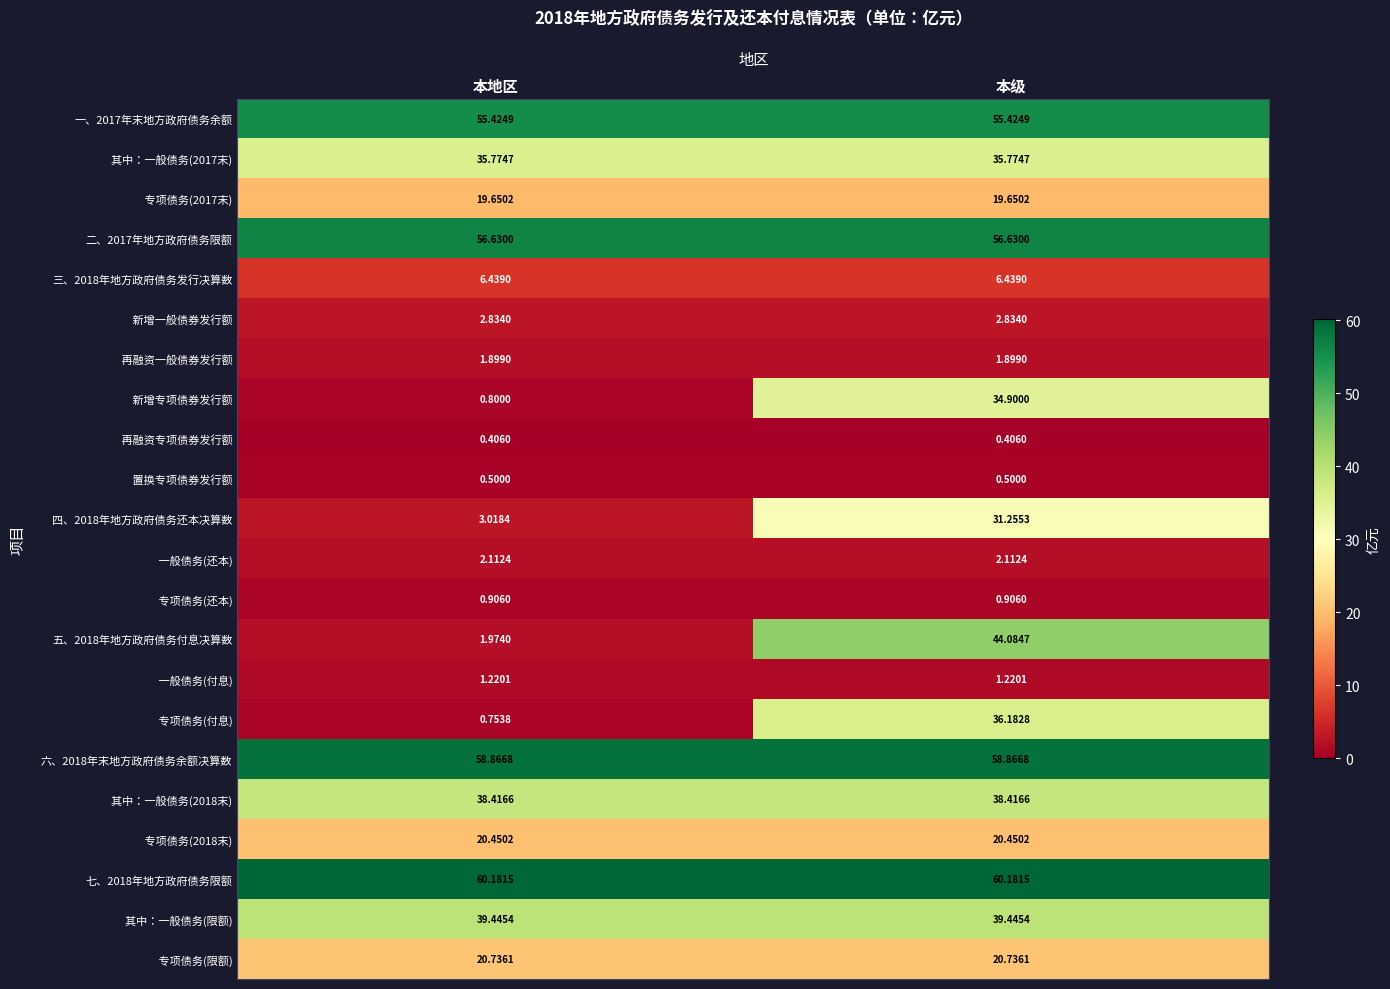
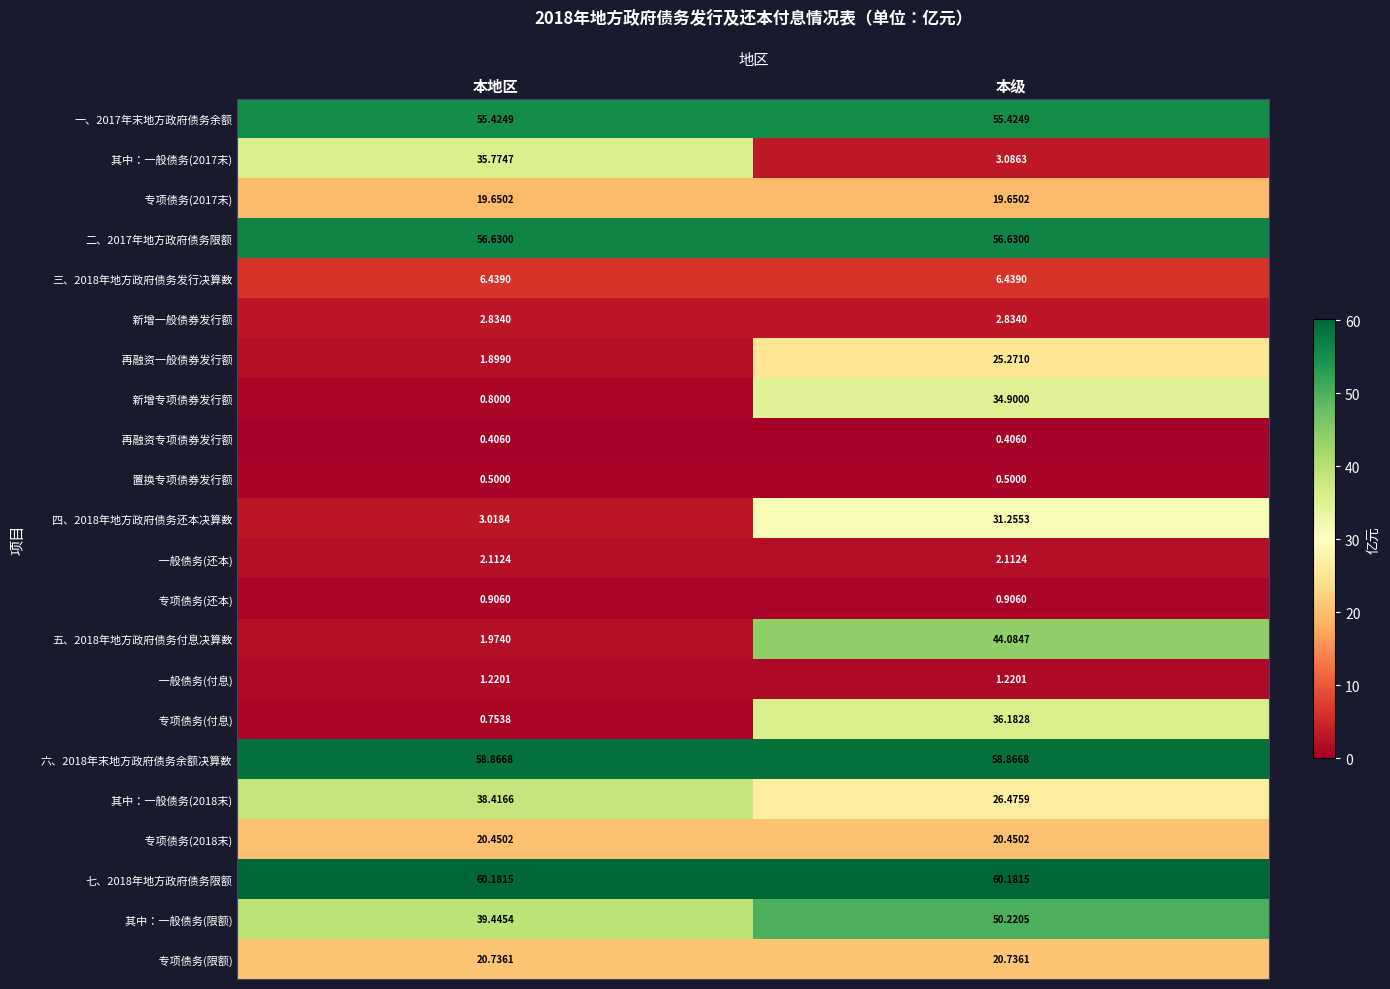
  {
    "一、2017年末地方政府债务余额": {
      "本地区": 55.4249,
      "本级": 55.4249
    },
    "其中：一般债务(2017末)": {
      "本地区": 35.7747,
-     "本级": 35.7747
+     "本级": 3.0863
    },
    "专项债务(2017末)": {
      "本地区": 19.6502,
      "本级": 19.6502
    },
    "二、2017年地方政府债务限额": {
      "本地区": 56.6300,
      "本级": 56.6300
    },
    "三、2018年地方政府债务发行决算数": {
      "本地区": 6.4390,
      "本级": 6.4390
    },
    "新增一般债券发行额": {
      "本地区": 2.8340,
      "本级": 2.8340
    },
    "再融资一般债券发行额": {
      "本地区": 1.8990,
-     "本级": 1.8990
+     "本级": 25.2710
    },
    "新增专项债券发行额": {
      "本地区": 0.8000,
      "本级": 34.9000
    },
    "再融资专项债券发行额": {
      "本地区": 0.4060,
      "本级": 0.4060
    },
    "置换专项债券发行额": {
      "本地区": 0.5000,
      "本级": 0.5000
    },
    "四、2018年地方政府债务还本决算数": {
      "本地区": 3.0184,
      "本级": 31.2553
    },
    "一般债务(还本)": {
      "本地区": 2.1124,
      "本级": 2.1124
    },
    "专项债务(还本)": {
      "本地区": 0.9060,
      "本级": 0.9060
    },
    "五、2018年地方政府债务付息决算数": {
      "本地区": 1.9740,
      "本级": 44.0847
    },
    "一般债务(付息)": {
      "本地区": 1.2201,
      "本级": 1.2201
    },
    "专项债务(付息)": {
      "本地区": 0.7538,
      "本级": 36.1828
    },
    "六、2018年末地方政府债务余额决算数": {
      "本地区": 58.8668,
      "本级": 58.8668
    },
    "其中：一般债务(2018末)": {
      "本地区": 38.4166,
-     "本级": 38.4166
+     "本级": 26.4759
    },
    "专项债务(2018末)": {
      "本地区": 20.4502,
      "本级": 20.4502
    },
    "七、2018年地方政府债务限额": {
      "本地区": 60.1815,
      "本级": 60.1815
    },
    "其中：一般债务(限额)": {
      "本地区": 39.4454,
-     "本级": 39.4454
+     "本级": 50.2205
    },
    "专项债务(限额)": {
      "本地区": 20.7361,
      "本级": 20.7361
    }
  }
